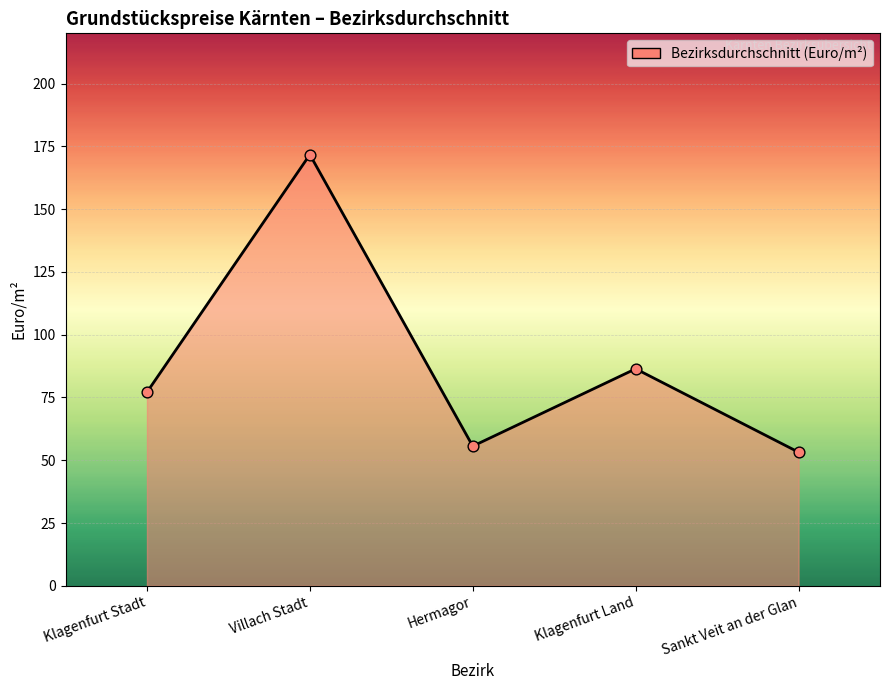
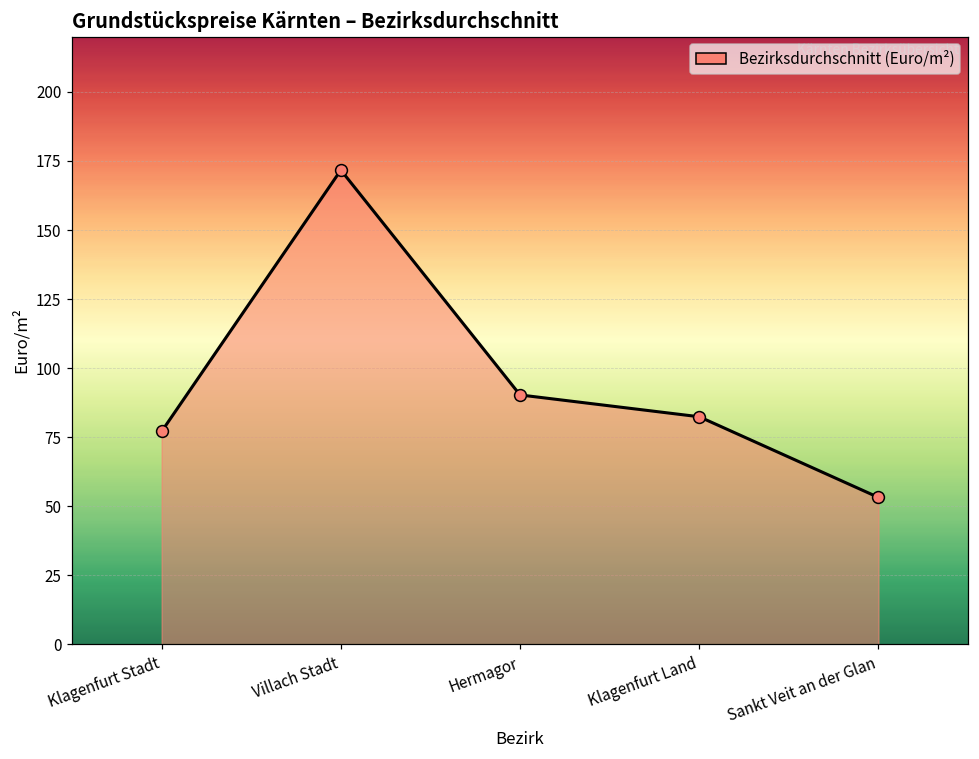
  {
    "Klagenfurt Stadt": 77,
    "Villach Stadt": 172,
-   "Hermagor": 56,
-   "Klagenfurt Land": 86,
+   "Hermagor": 90,
+   "Klagenfurt Land": 82,
    "Sankt Veit an der Glan": 53
  }
